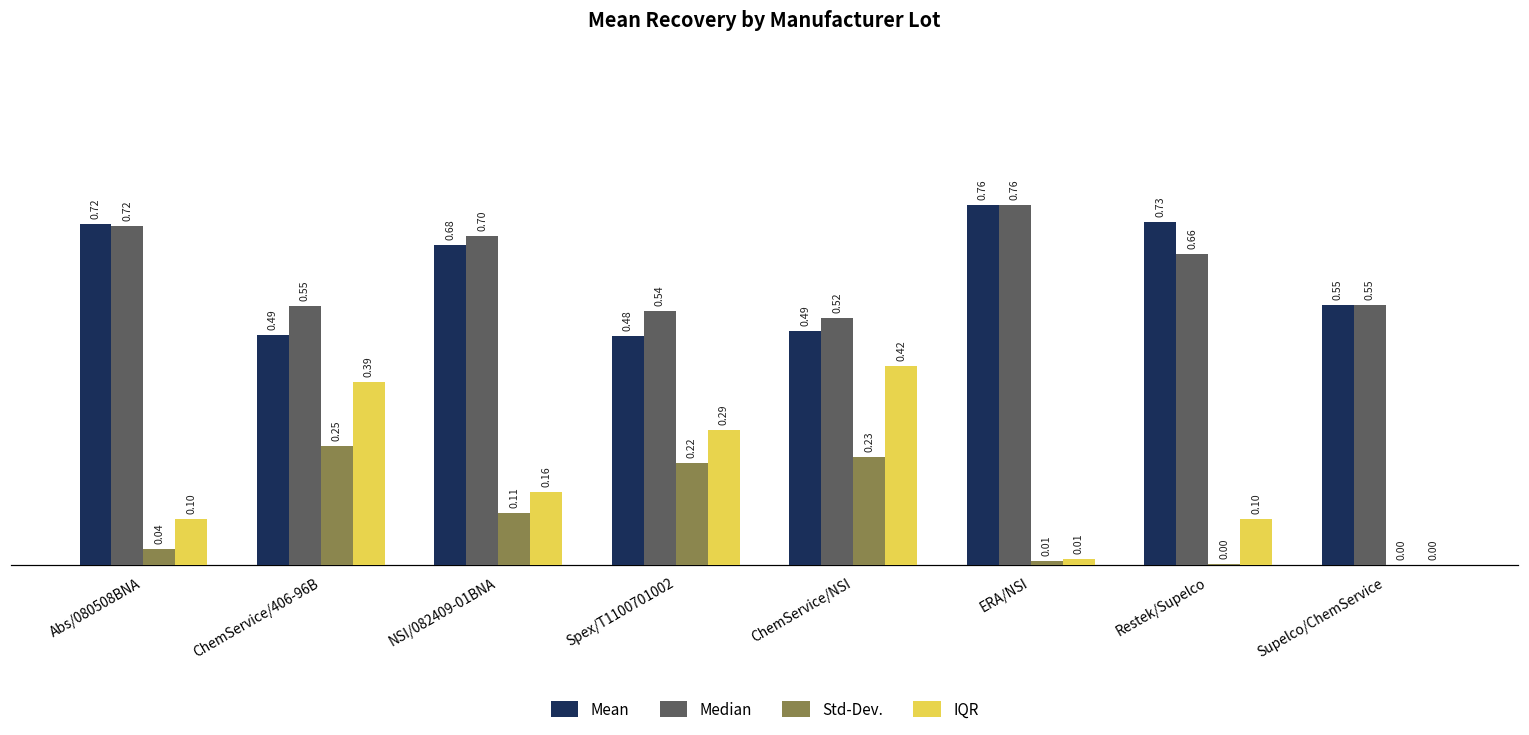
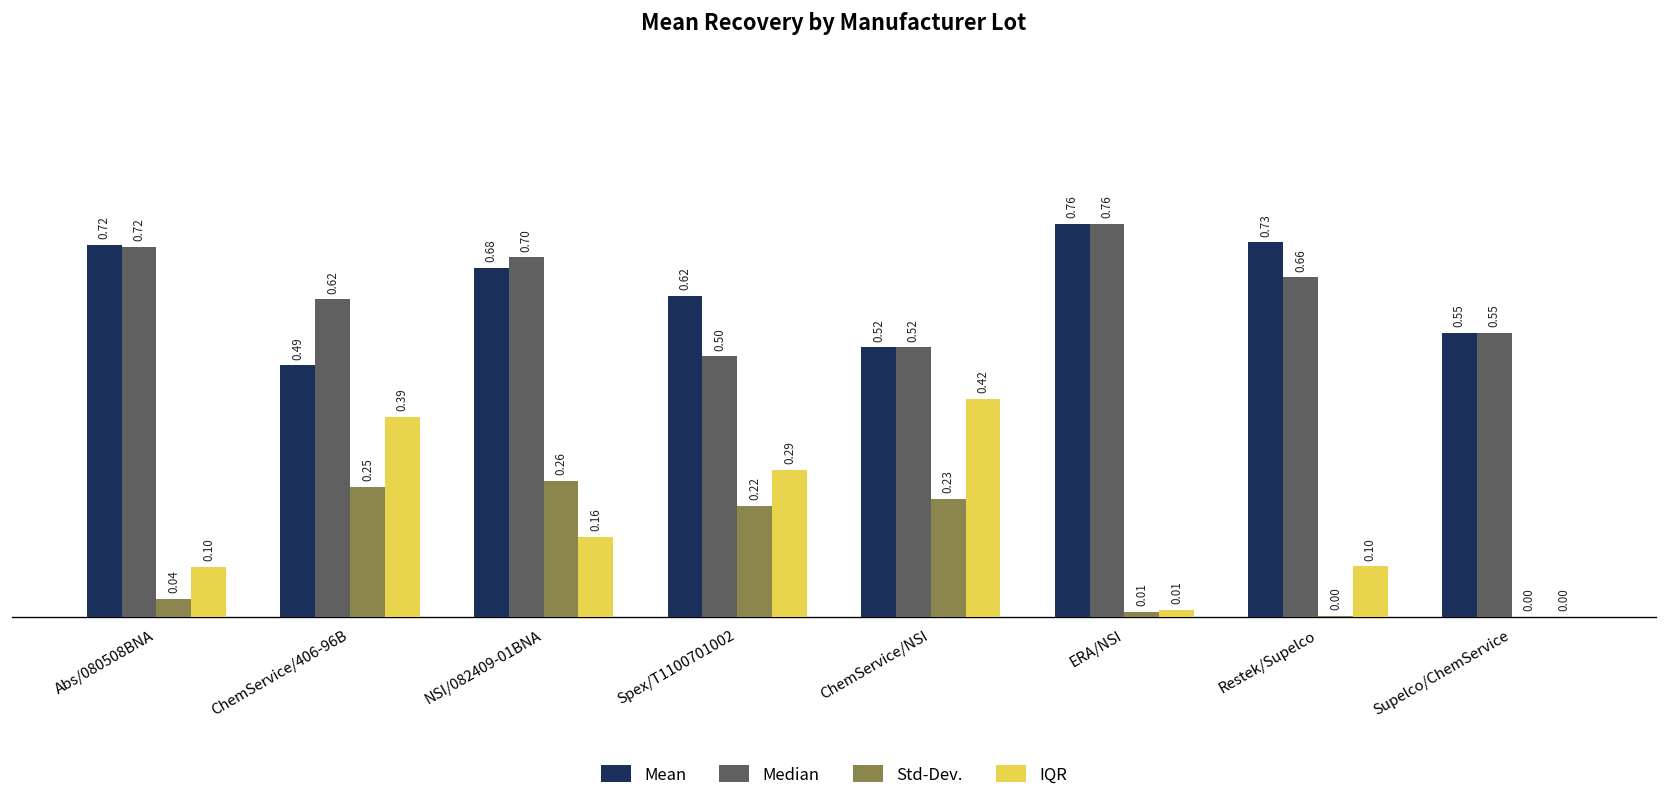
  {
    "Mean": {
      "Abs/080508BNA": 0.72,
      "ChemService/406-96B": 0.49,
      "NSI/082409-01BNA": 0.68,
-     "Spex/T1100701002": 0.48,
-     "ChemService/NSI": 0.49,
+     "Spex/T1100701002": 0.62,
+     "ChemService/NSI": 0.52,
      "ERA/NSI": 0.76,
      "Restek/Supelco": 0.73,
      "Supelco/ChemService": 0.55
    },
    "Median": {
      "Abs/080508BNA": 0.72,
-     "ChemService/406-96B": 0.55,
+     "ChemService/406-96B": 0.62,
      "NSI/082409-01BNA": 0.70,
-     "Spex/T1100701002": 0.54,
+     "Spex/T1100701002": 0.50,
      "ChemService/NSI": 0.52,
      "ERA/NSI": 0.76,
      "Restek/Supelco": 0.66,
      "Supelco/ChemService": 0.55
    },
    "Std-Dev.": {
      "Abs/080508BNA": 0.04,
      "ChemService/406-96B": 0.25,
-     "NSI/082409-01BNA": 0.11,
+     "NSI/082409-01BNA": 0.26,
      "Spex/T1100701002": 0.22,
      "ChemService/NSI": 0.23,
      "ERA/NSI": 0.01,
      "Restek/Supelco": 0.00,
      "Supelco/ChemService": 0.00
    },
    "IQR": {
      "Abs/080508BNA": 0.10,
      "ChemService/406-96B": 0.39,
      "NSI/082409-01BNA": 0.16,
      "Spex/T1100701002": 0.29,
      "ChemService/NSI": 0.42,
      "ERA/NSI": 0.01,
      "Restek/Supelco": 0.10,
      "Supelco/ChemService": 0.00
    }
  }
